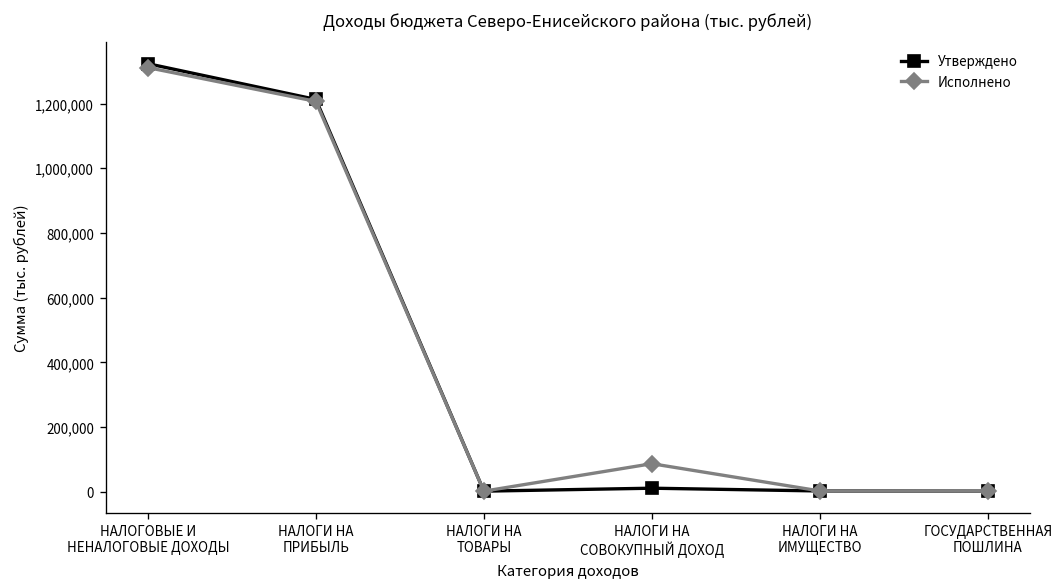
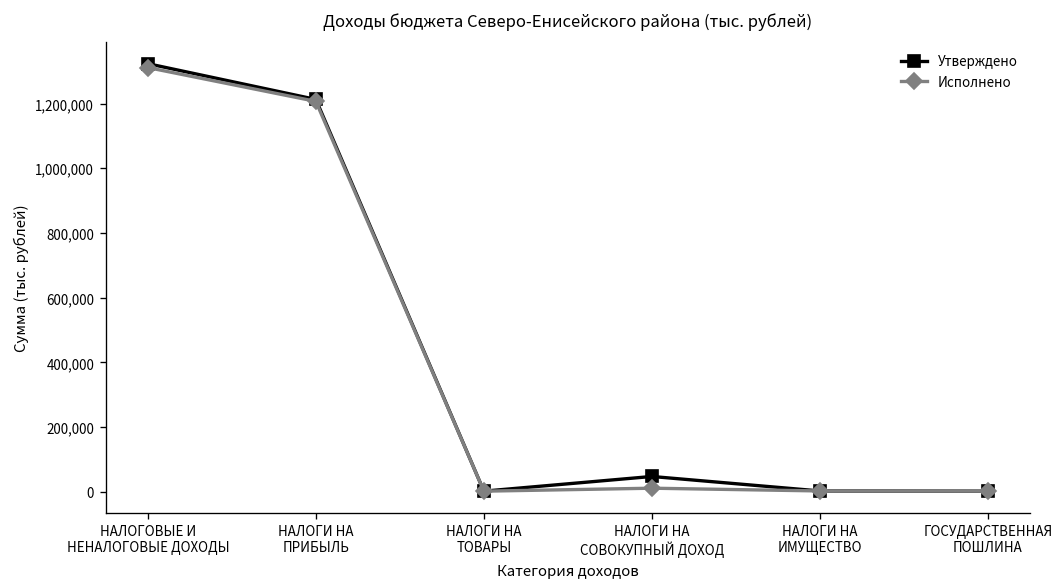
  {
    "Утверждено": {
      "НАЛОГОВЫЕ И НЕНАЛОГОВЫЕ ДОХОДЫ": "1,320,000",
-     "НАЛОГИ НА СОВОКУПНЫЙ ДОХОД": "10,000"
+     "НАЛОГИ НА СОВОКУПНЫЙ ДОХОД": "50,000"
    },
    "Исполнено": {
      "НАЛОГОВЫЕ И НЕНАЛОГОВЫЕ ДОХОДЫ": "1,310,000",
-     "НАЛОГИ НА СОВОКУПНЫЙ ДОХОД": "90,000"
+     "НАЛОГИ НА СОВОКУПНЫЙ ДОХОД": "10,000"
    }
  }
